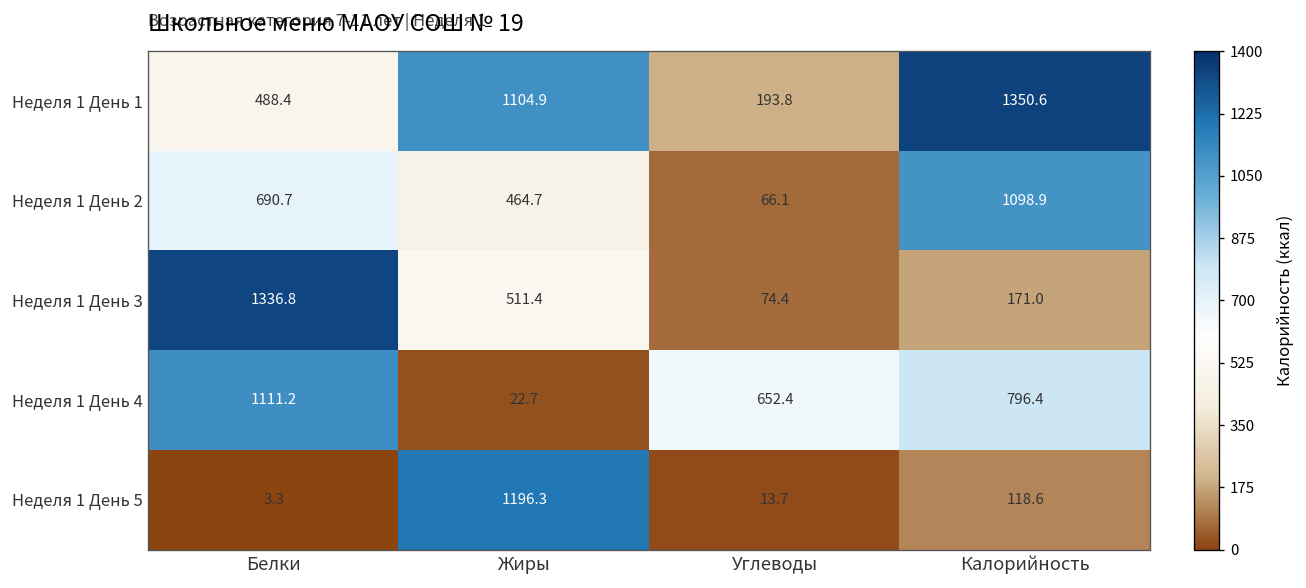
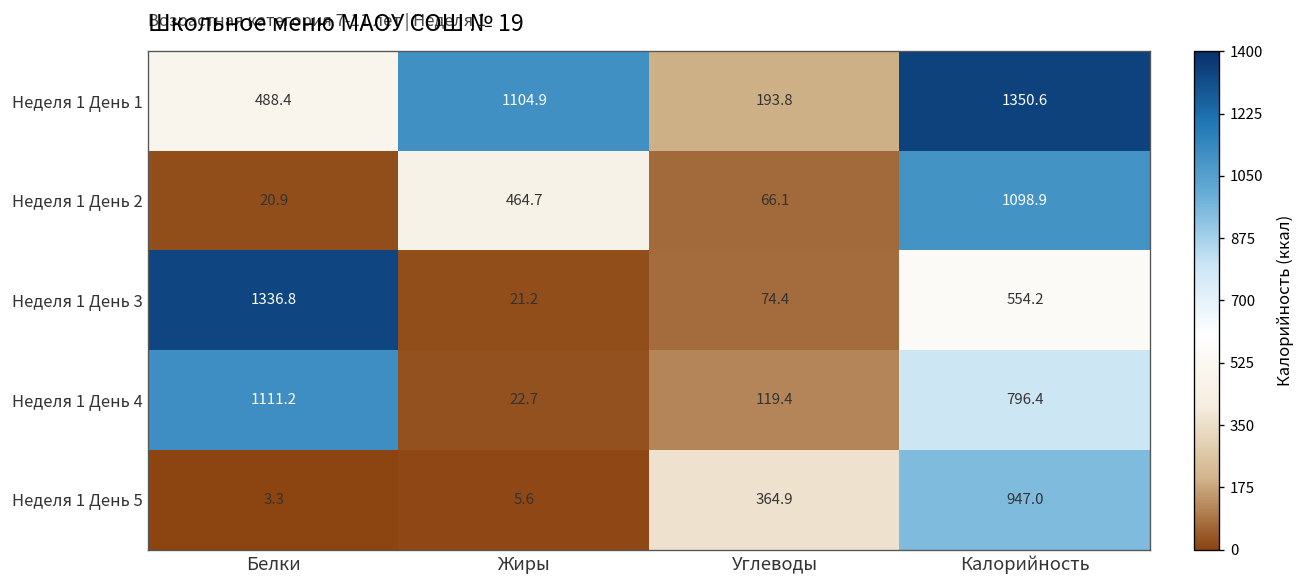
  {
    "Неделя 1 День 1": {
      "Белки": 488.4,
      "Жиры": 1104.9,
      "Углеводы": 193.8,
      "Калорийность": 1350.6
    },
    "Неделя 1 День 2": {
-     "Белки": 690.7,
+     "Белки": 20.9,
      "Жиры": 464.7,
      "Углеводы": 66.1,
      "Калорийность": 1098.9
    },
    "Неделя 1 День 3": {
      "Белки": 1336.8,
-     "Жиры": 511.4,
+     "Жиры": 21.2,
      "Углеводы": 74.4,
-     "Калорийность": 171.0
+     "Калорийность": 554.2
    },
    "Неделя 1 День 4": {
      "Белки": 1111.2,
      "Жиры": 22.7,
-     "Углеводы": 652.4,
+     "Углеводы": 119.4,
      "Калорийность": 796.4
    },
    "Неделя 1 День 5": {
      "Белки": 3.3,
-     "Жиры": 1196.3,
-     "Углеводы": 13.7,
-     "Калорийность": 118.6
+     "Жиры": 5.6,
+     "Углеводы": 364.9,
+     "Калорийность": 947.0
    }
  }
